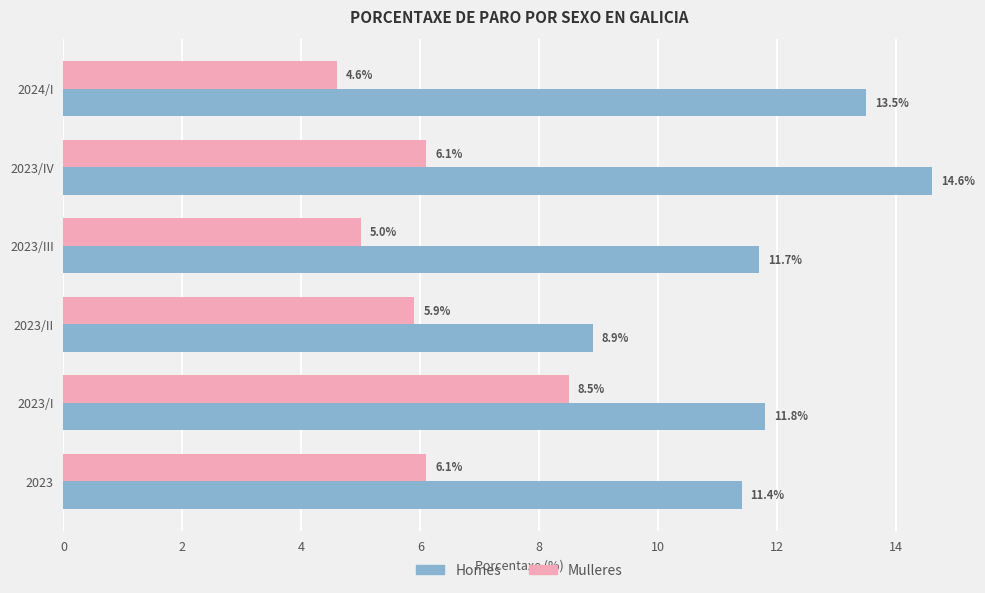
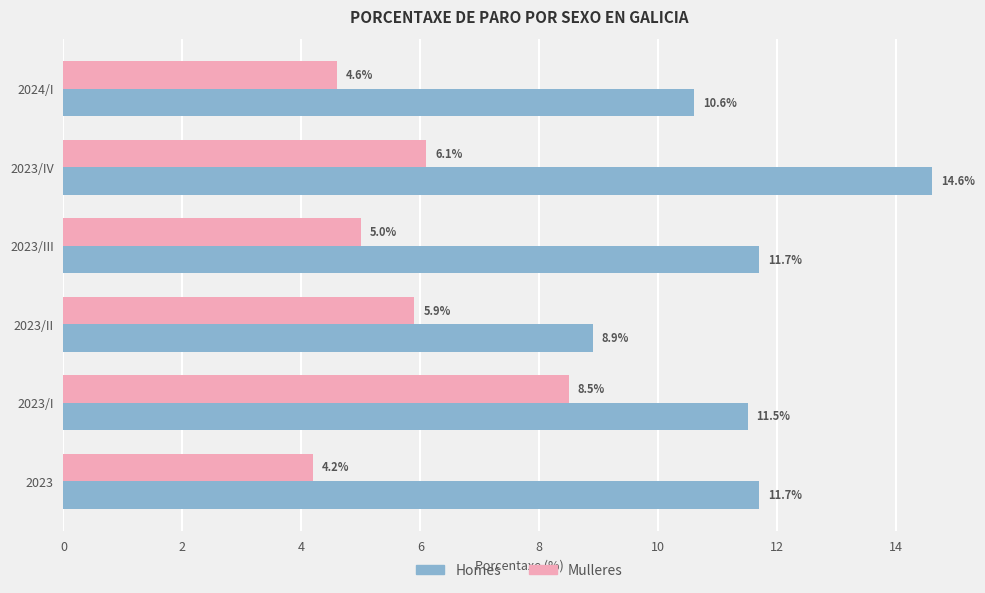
  {
    "Homes": {
-     "2024/I": "13.5%",
+     "2024/I": "10.6%",
      "2023/IV": "14.6%",
      "2023/III": "11.7%",
      "2023/II": "8.9%",
-     "2023/I": "11.8%",
-     "2023": "11.4%"
+     "2023/I": "11.5%",
+     "2023": "11.7%"
    },
    "Mulleres": {
      "2024/I": "4.6%",
      "2023/IV": "6.1%",
      "2023/III": "5.0%",
      "2023/II": "5.9%",
      "2023/I": "8.5%",
-     "2023": "6.1%"
+     "2023": "4.2%"
    }
  }
